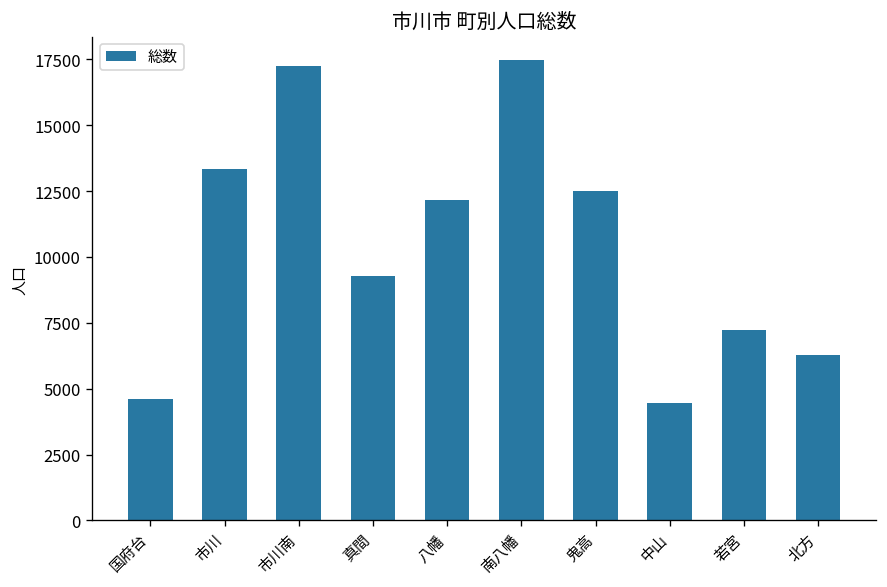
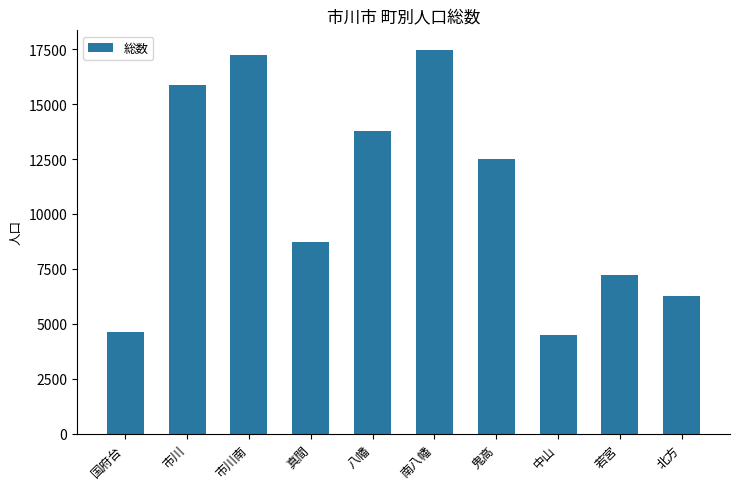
  {
    "国府台": 4600,
-   "市川": 13300,
+   "市川": 15900,
    "市川南": 17200,
-   "真間": 9300,
-   "八幡": 12200,
+   "真間": 8700,
+   "八幡": 13800,
    "南八幡": 17500,
    "鬼高": 12500,
    "中山": 4500,
    "若宮": 7200,
    "北方": 6300
  }
